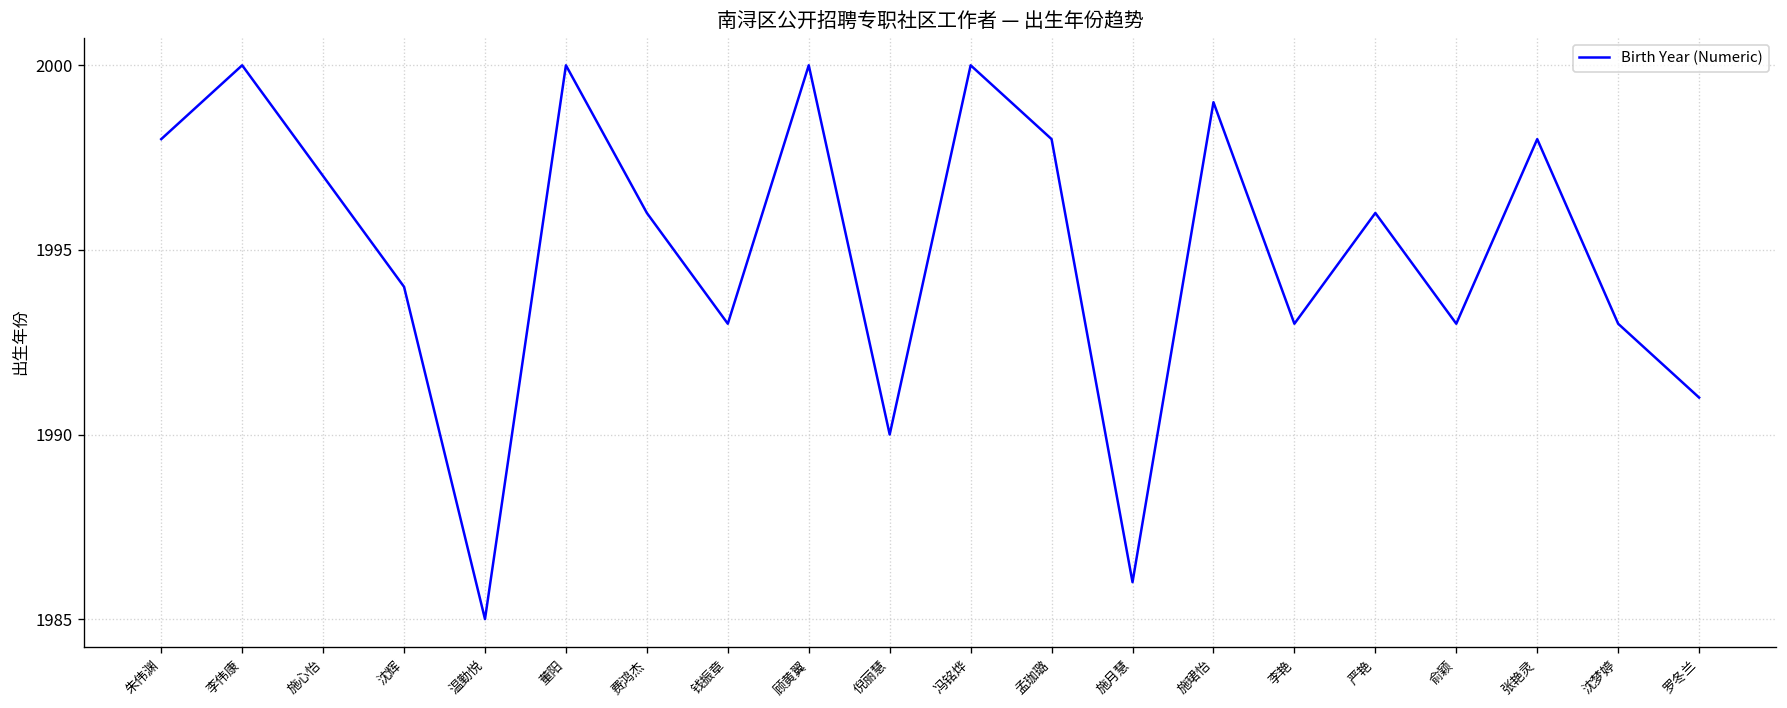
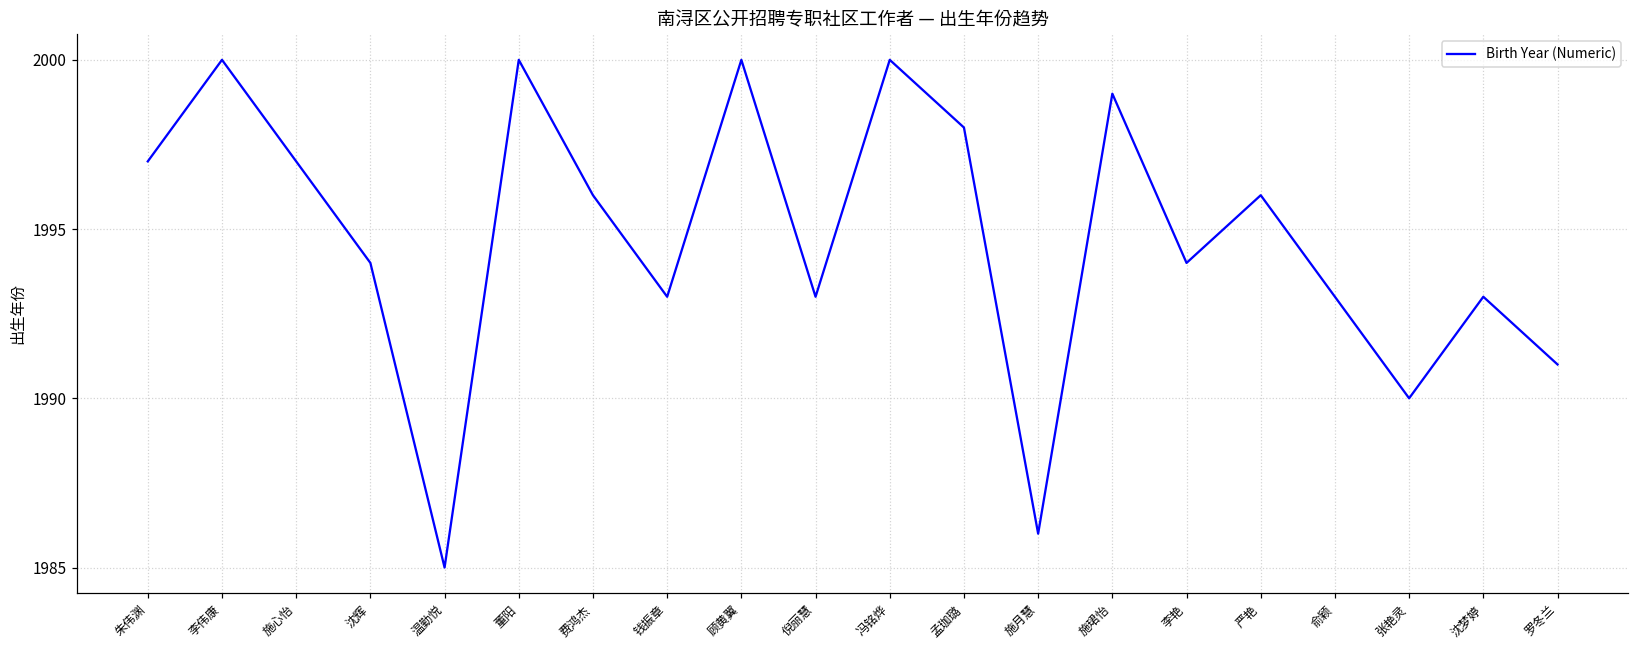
  {
-   "朱伟渊": 1998,
+   "朱伟渊": 1997,
    "李伟康": 2000,
    "施心怡": 1997,
    "沈辉": 1994,
    "温勤悦": 1985,
    "董阳": 2000,
    "费鸿杰": 1996,
    "钱振章": 1993,
    "顾黄翼": 2000,
-   "倪丽慧": 1990,
+   "倪丽慧": 1993,
    "冯铭烨": 2000,
    "孟珈璐": 1998,
    "施月慧": 1986,
    "施珺怡": 1999,
-   "李艳": 1993,
+   "李艳": 1994,
    "严艳": 1996,
    "俞颖": 1993,
-   "张艳灵": 1998,
+   "张艳灵": 1990,
    "沈梦婷": 1993,
    "罗冬兰": 1991
  }
